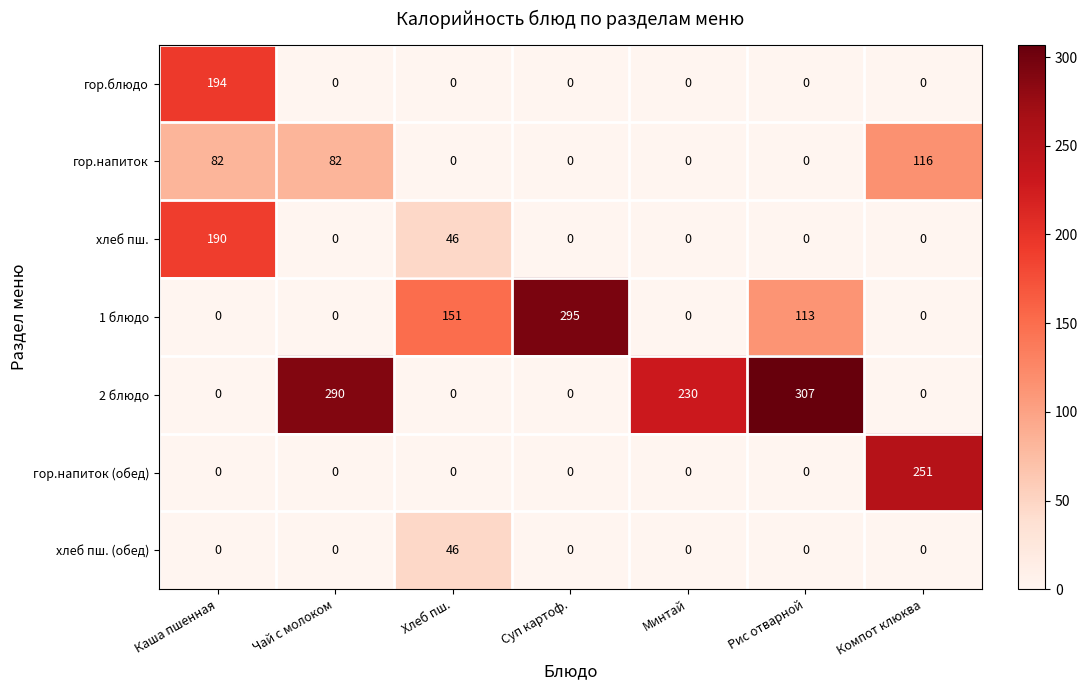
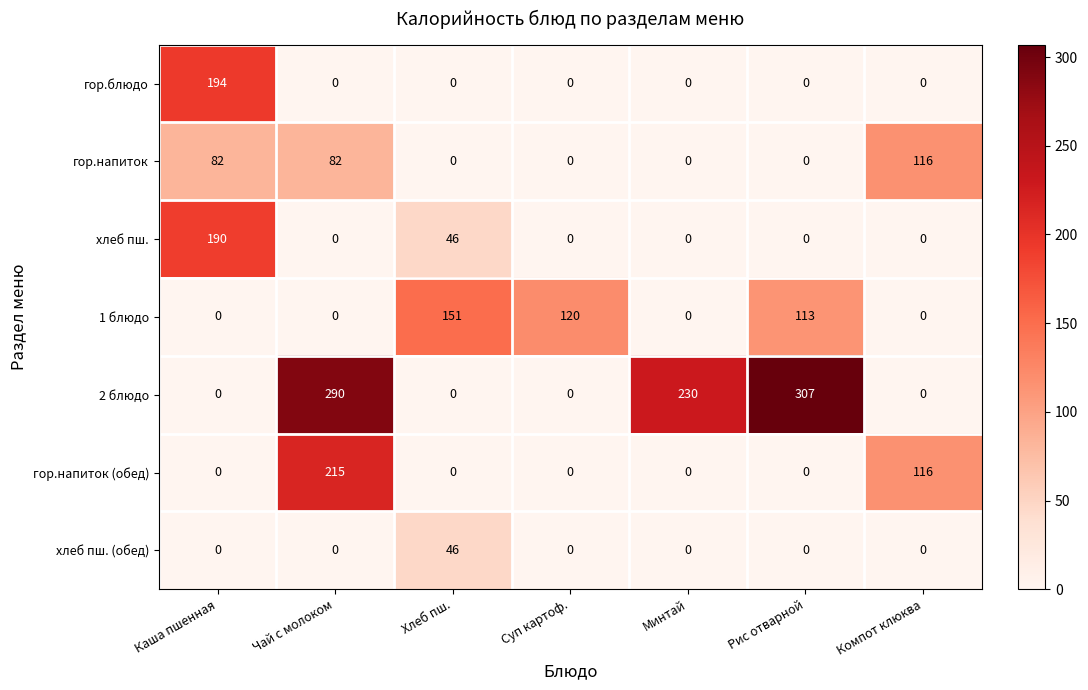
  {
    "гор.блюдо": {
      "Каша пшенная": 194,
      "Чай с молоком": 0,
      "Хлеб пш.": 0,
      "Суп картоф.": 0,
      "Минтай": 0,
      "Рис отварной": 0,
      "Компот клюква": 0
    },
    "гор.напиток": {
      "Каша пшенная": 82,
      "Чай с молоком": 82,
      "Хлеб пш.": 0,
      "Суп картоф.": 0,
      "Минтай": 0,
      "Рис отварной": 0,
      "Компот клюква": 116
    },
    "хлеб пш.": {
      "Каша пшенная": 190,
      "Чай с молоком": 0,
      "Хлеб пш.": 46,
      "Суп картоф.": 0,
      "Минтай": 0,
      "Рис отварной": 0,
      "Компот клюква": 0
    },
    "1 блюдо": {
      "Каша пшенная": 0,
      "Чай с молоком": 0,
      "Хлеб пш.": 151,
-     "Суп картоф.": 295,
+     "Суп картоф.": 120,
      "Минтай": 0,
      "Рис отварной": 113,
      "Компот клюква": 0
    },
    "2 блюдо": {
      "Каша пшенная": 0,
      "Чай с молоком": 290,
      "Хлеб пш.": 0,
      "Суп картоф.": 0,
      "Минтай": 230,
      "Рис отварной": 307,
      "Компот клюква": 0
    },
    "гор.напиток (обед)": {
      "Каша пшенная": 0,
-     "Чай с молоком": 0,
+     "Чай с молоком": 215,
      "Хлеб пш.": 0,
      "Суп картоф.": 0,
      "Минтай": 0,
      "Рис отварной": 0,
-     "Компот клюква": 251
+     "Компот клюква": 116
    },
    "хлеб пш. (обед)": {
      "Каша пшенная": 0,
      "Чай с молоком": 0,
      "Хлеб пш.": 46,
      "Суп картоф.": 0,
      "Минтай": 0,
      "Рис отварной": 0,
      "Компот клюква": 0
    }
  }
